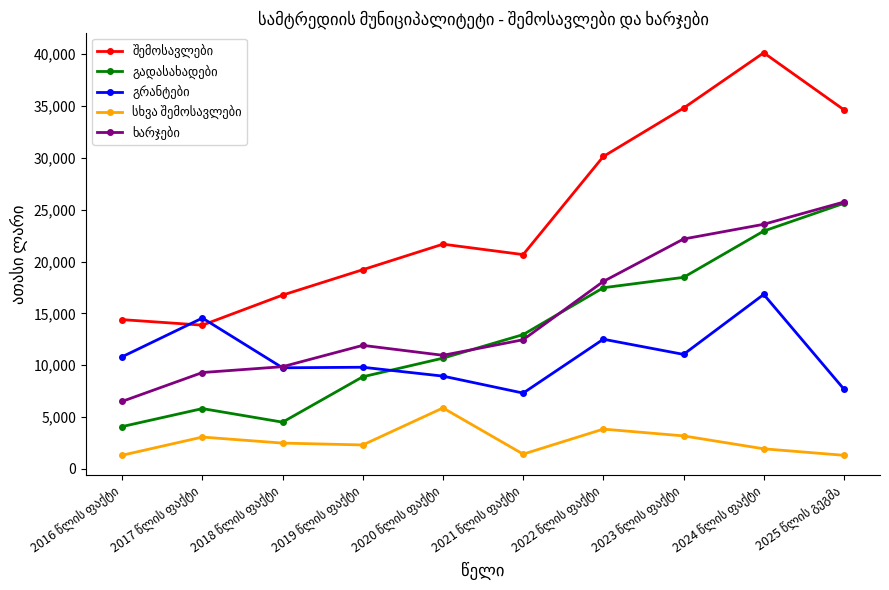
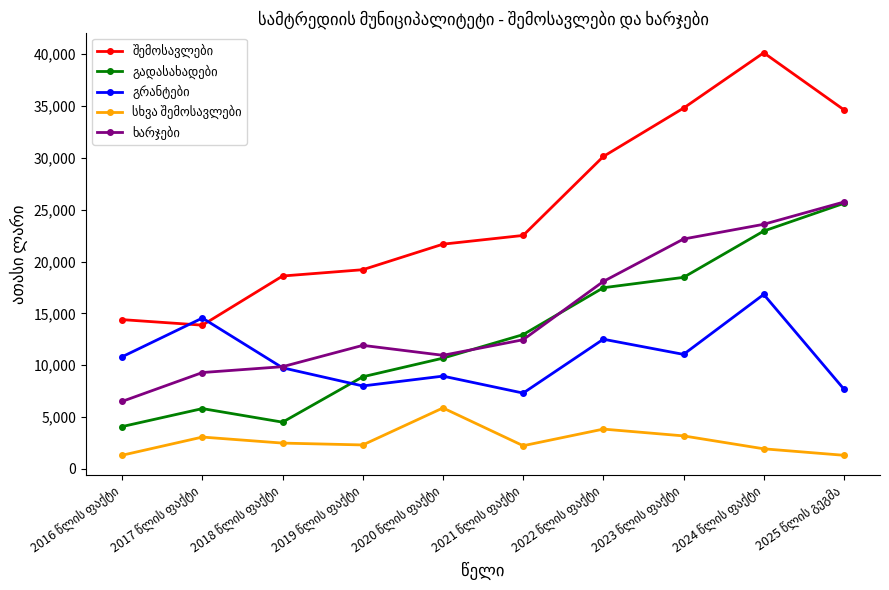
  {
    "შემოსავლები": {
      "2016 წლის ფაქტი": "14,400",
      "2017 წლის ფაქტი": "13,900",
-     "2018 წლის ფაქტი": "16,800",
+     "2018 წლის ფაქტი": "18,600",
      "2019 წლის ფაქტი": "19,200",
      "2020 წლის ფაქტი": "21,700",
-     "2021 წლის ფაქტი": "20,700",
+     "2021 წლის ფაქტი": "22,500",
      "2022 წლის ფაქტი": "30,100",
      "2023 წლის ფაქტი": "34,800",
      "2024 წლის ფაქტი": "40,100",
      "2025 წლის გეგმა": "34,600"
    },
    "გადასახადები": {
      "2016 წლის ფაქტი": "4,100",
      "2017 წლის ფაქტი": "5,800",
      "2018 წლის ფაქტი": "4,500",
      "2019 წლის ფაქტი": "8,900",
      "2020 წლის ფაქტი": "10,700",
      "2021 წლის ფაქტი": "13,000",
      "2022 წლის ფაქტი": "17,500",
      "2023 წლის ფაქტი": "18,500",
      "2024 წლის ფაქტი": "22,900"
    },
    "გრანტები": {
      "2016 წლის ფაქტი": "10,800",
      "2017 წლის ფაქტი": "14,600",
-     "2019 წლის ფაქტი": "9,800",
+     "2019 წლის ფაქტი": "8,000",
      "2020 წლის ფაქტი": "9,000",
      "2021 წლის ფაქტი": "7,300",
      "2022 წლის ფაქტი": "12,500",
      "2023 წლის ფაქტი": "11,100",
      "2024 წლის ფაქტი": "16,800",
      "2025 წლის გეგმა": "7,700"
    },
    "სხვა შემოსავლები": {
      "2016 წლის ფაქტი": "1,300",
      "2017 წლის ფაქტი": "3,100",
      "2018 წლის ფაქტი": "2,500",
      "2019 წლის ფაქტი": "2,300",
      "2020 წლის ფაქტი": "5,900",
-     "2021 წლის ფაქტი": "1,400",
+     "2021 წლის ფაქტი": "2,200",
      "2022 წლის ფაქტი": "3,800",
      "2023 წლის ფაქტი": "3,200",
      "2024 წლის ფაქტი": "1,900",
      "2025 წლის გეგმა": "1,300"
    },
    "ხარჯები": {
      "2016 წლის ფაქტი": "6,500",
      "2017 წლის ფაქტი": "9,300",
      "2019 წლის ფაქტი": "11,900",
      "2020 წლის ფაქტი": "11,000",
      "2021 წლის ფაქტი": "12,500",
      "2022 წლის ფაქტი": "18,100",
      "2023 წლის ფაქტი": "22,200",
      "2024 წლის ფაქტი": "23,600"
    }
  }
